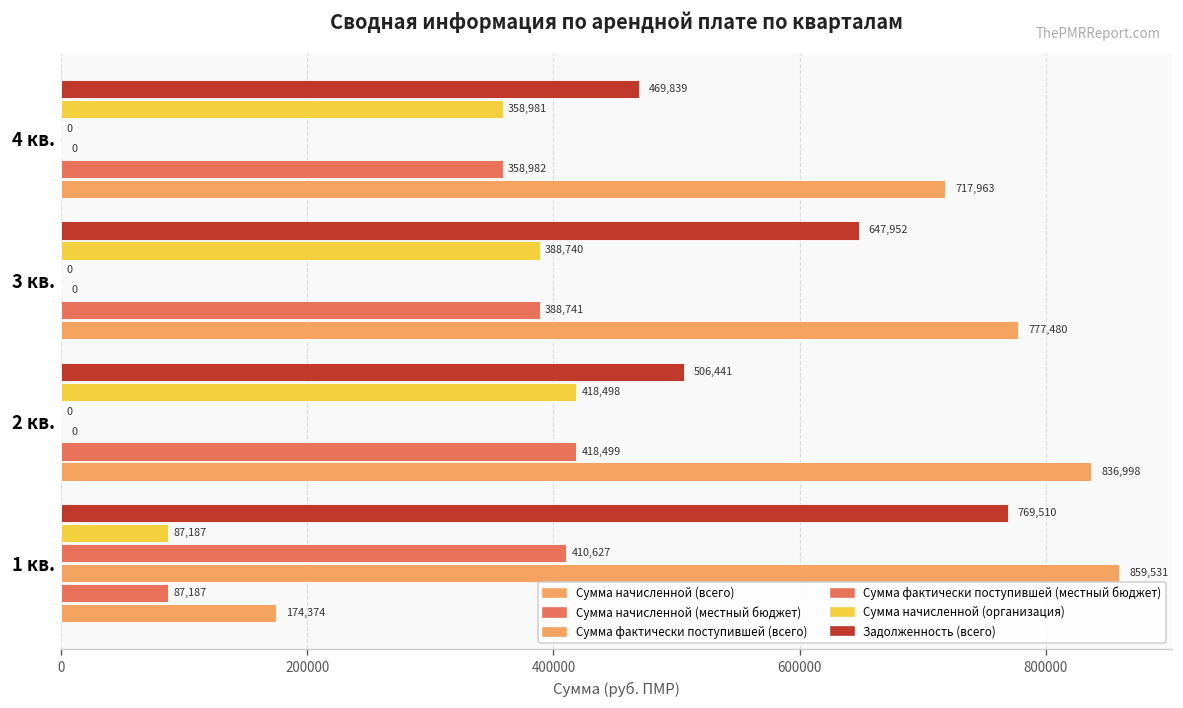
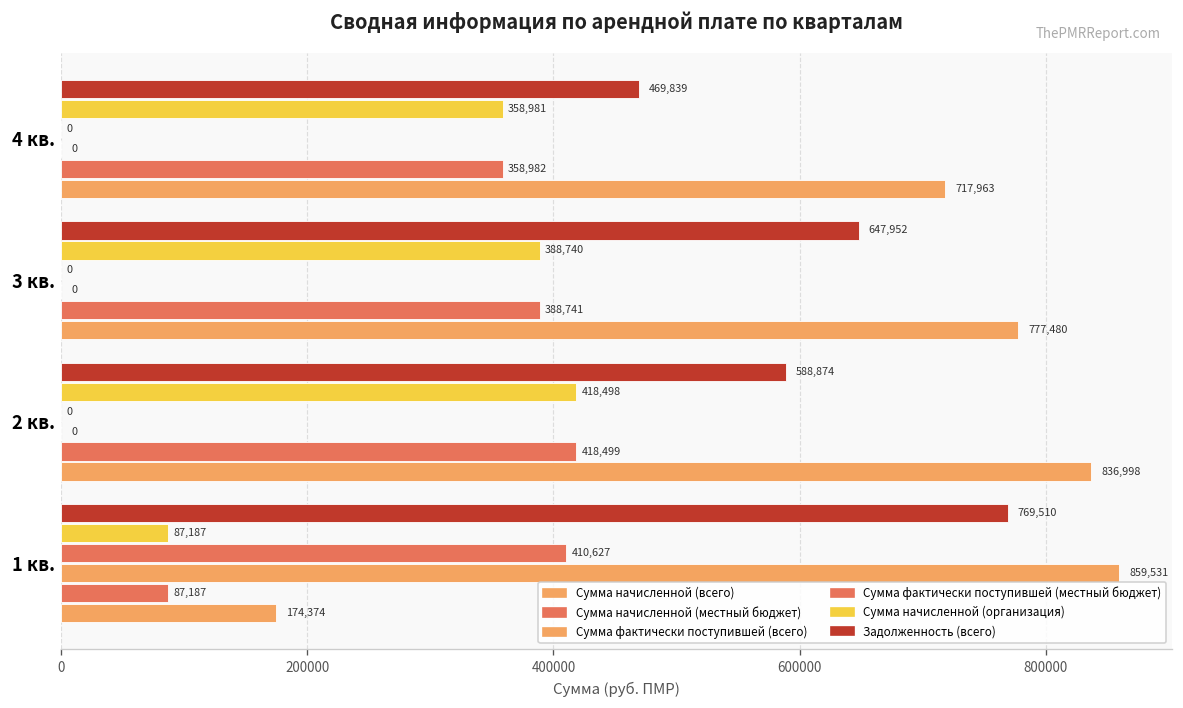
  {
    "Задолженность (всего)": {
      "4 кв.": "469,839",
      "3 кв.": "647,952",
-     "2 кв.": "506,441",
+     "2 кв.": "588,874",
      "1 кв.": "769,510"
    }
  }
